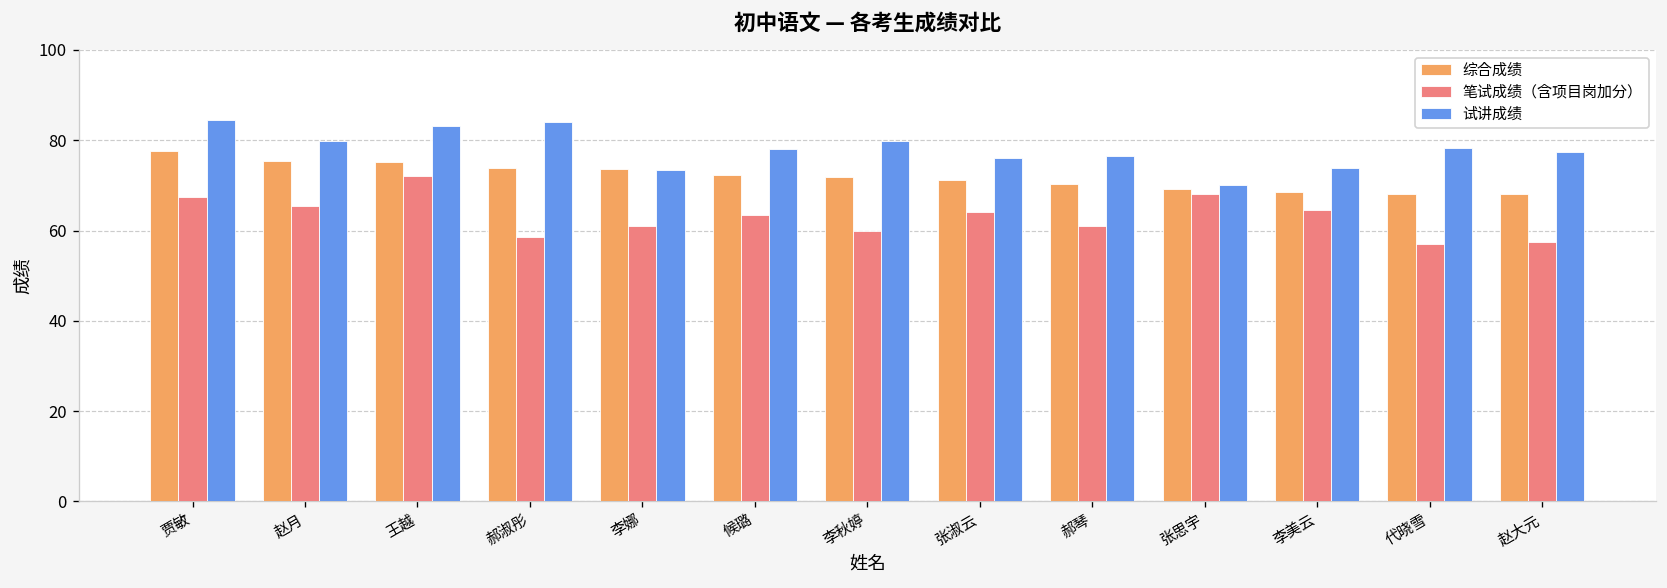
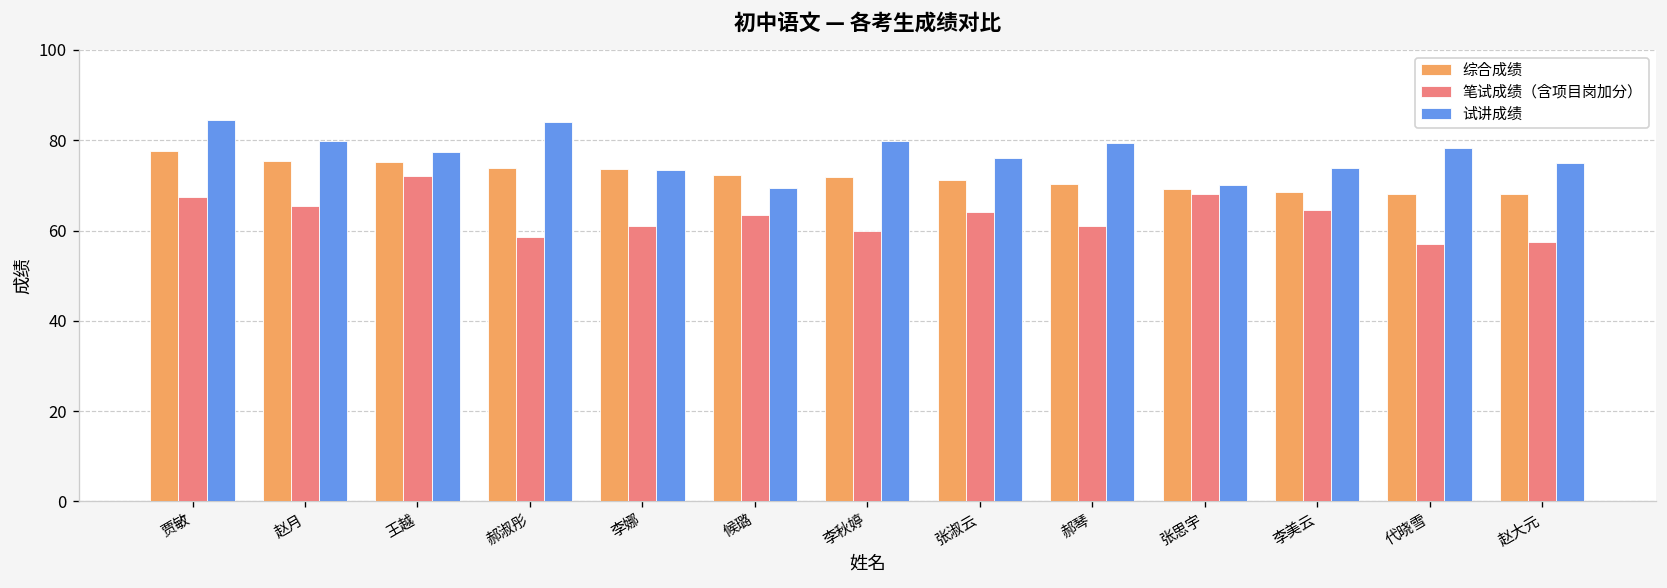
  {
    "试讲成绩": {
      "贾敏": 84,
      "赵月": 80,
-     "王越": 83,
+     "王越": 77,
      "郝淑彤": 84,
      "李娜": 73,
-     "候璐": 78,
+     "候璐": 70,
      "李秋婷": 80,
      "张淑云": 76,
-     "郝琴": 77,
+     "郝琴": 79,
      "张思宇": 70,
      "李美云": 74,
      "代晓雪": 78,
-     "赵大元": 78
+     "赵大元": 75
    }
  }
